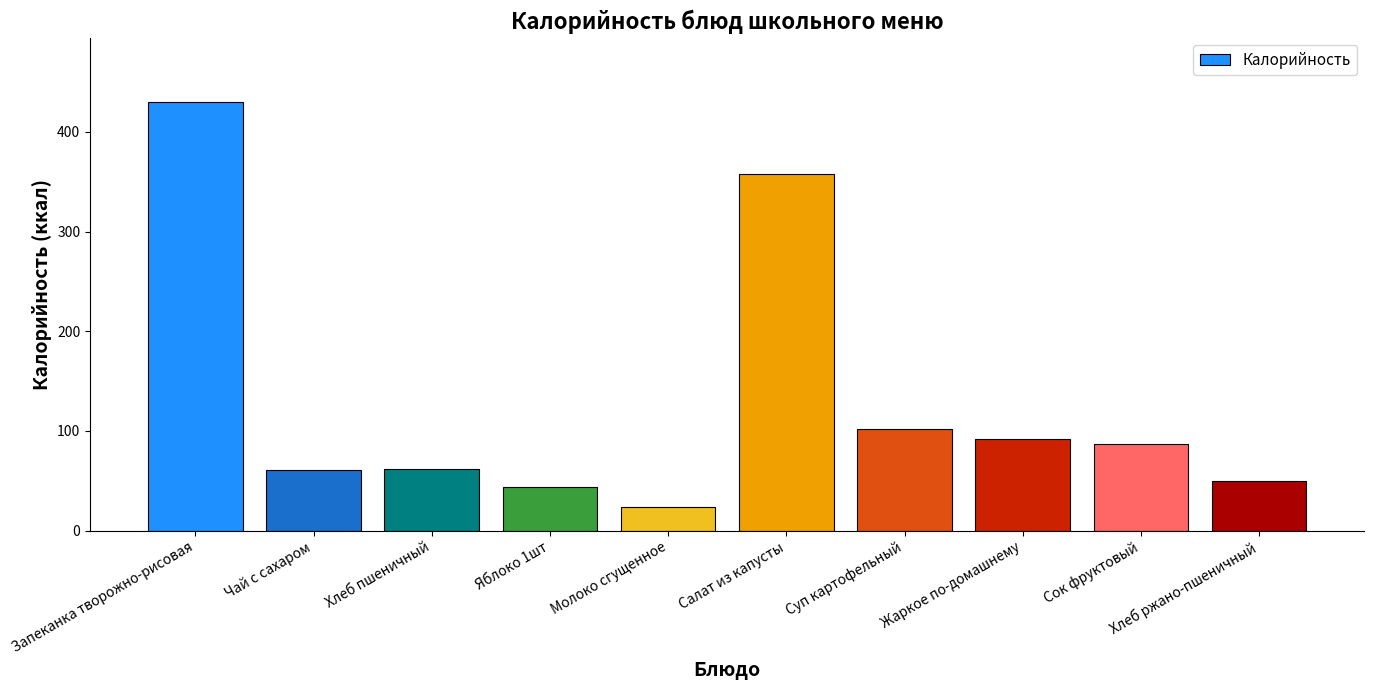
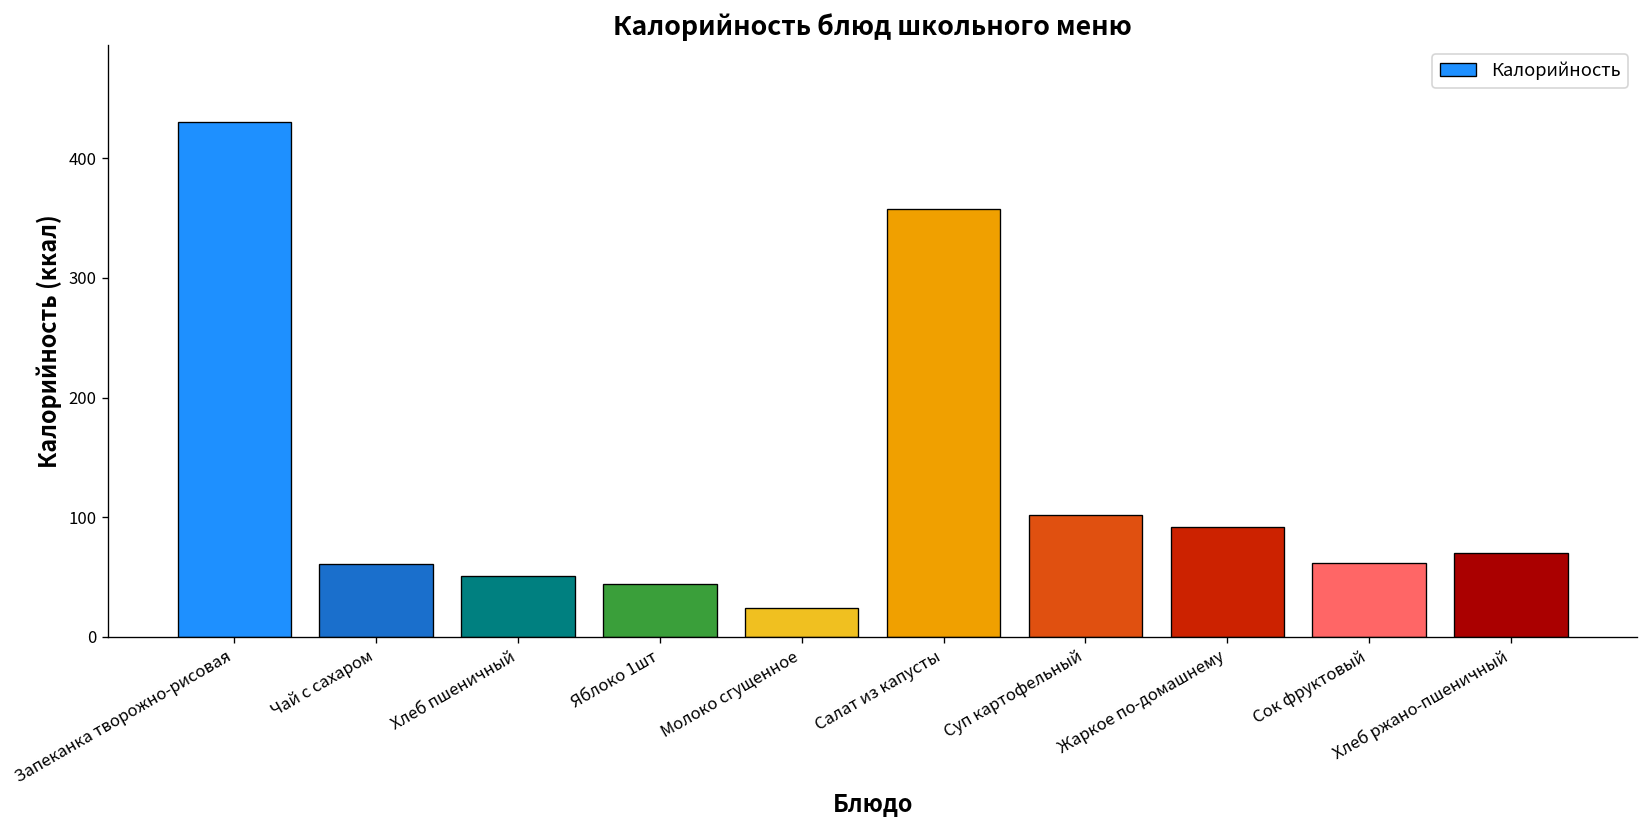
  {
    "Запеканка творожно-рисовая": 430,
    "Чай с сахаром": 60,
-   "Хлеб пшеничный": 60,
+   "Хлеб пшеничный": 50,
    "Яблоко 1шт": 40,
    "Молоко сгущенное": 20,
    "Салат из капусты": 360,
    "Суп картофельный": 100,
    "Жаркое по-домашнему": 90,
-   "Сок фруктовый": 90,
-   "Хлеб ржано-пшеничный": 50
+   "Сок фруктовый": 60,
+   "Хлеб ржано-пшеничный": 70
  }
